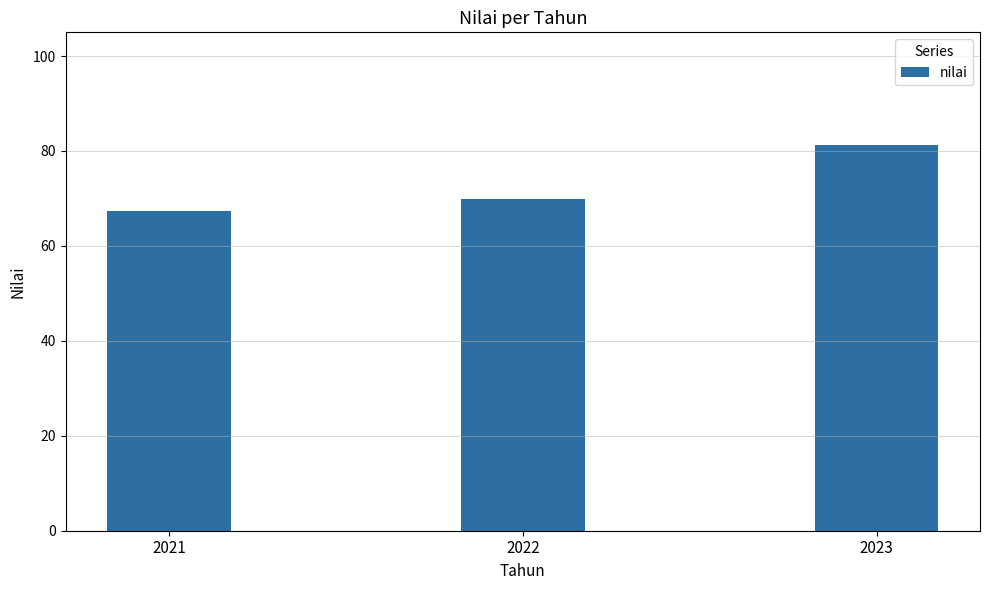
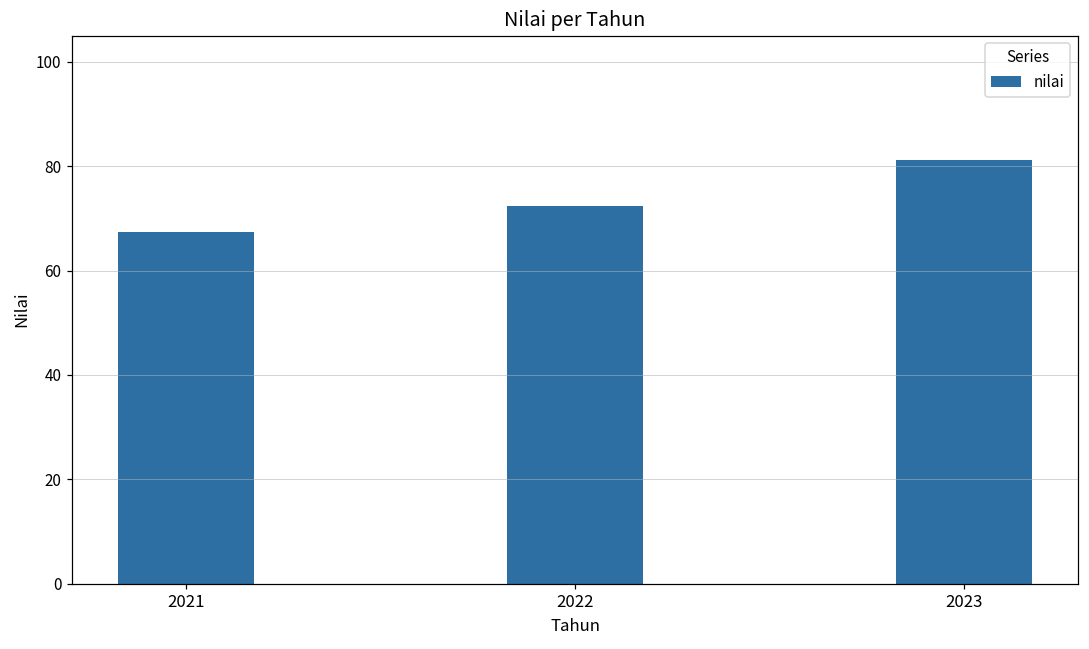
  {
    "2021": 67,
-   "2022": 70,
+   "2022": 72,
    "2023": 81
  }
